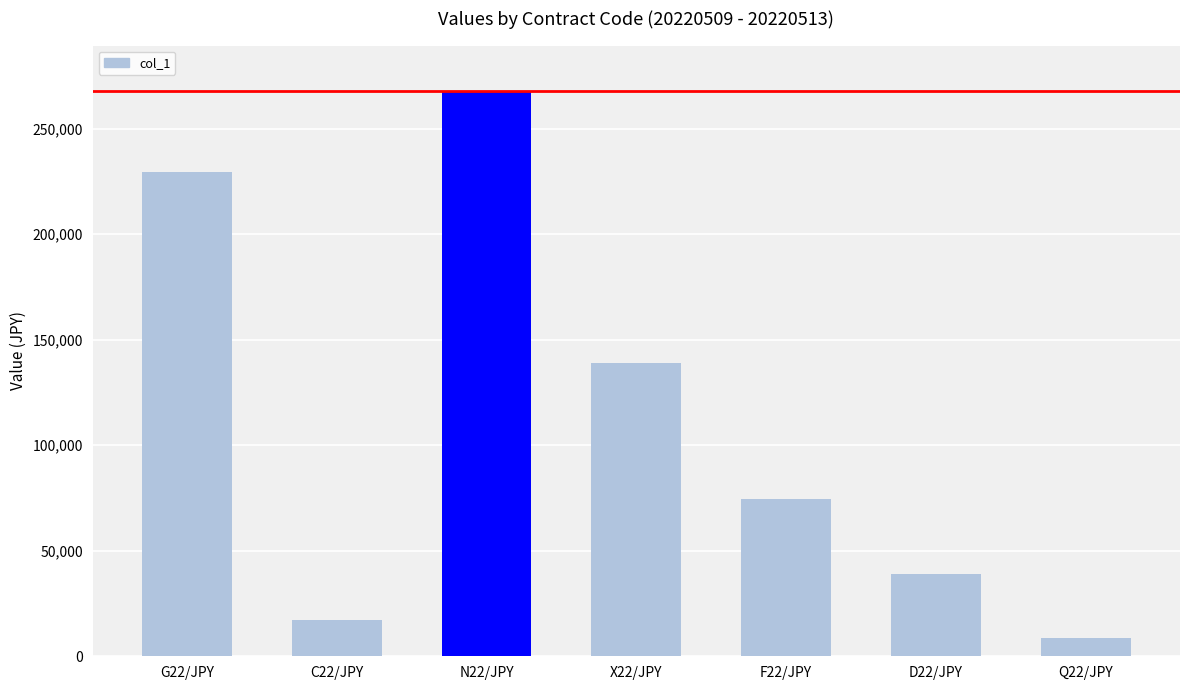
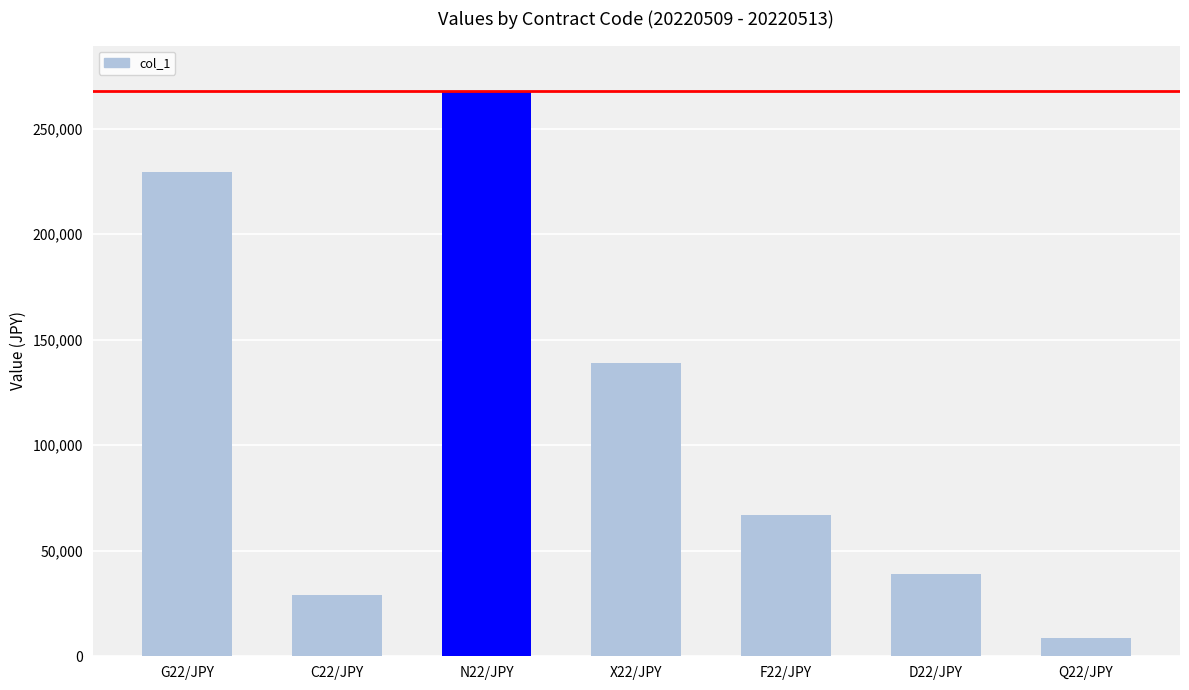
  {
    "G22/JPY": "230,000",
-   "C22/JPY": "17,000",
+   "C22/JPY": "29,000",
    "N22/JPY": "268,000",
    "X22/JPY": "139,000",
-   "F22/JPY": "74,000",
+   "F22/JPY": "67,000",
    "D22/JPY": "39,000",
    "Q22/JPY": "9,000"
  }
